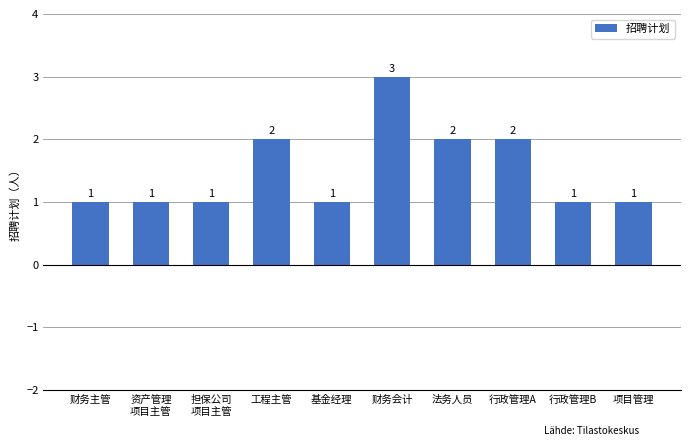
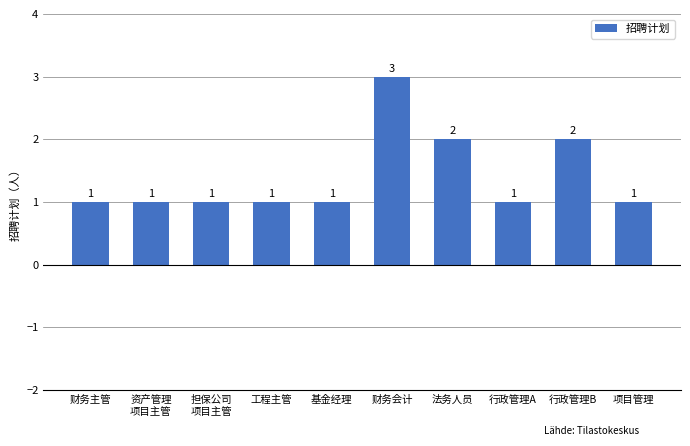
  {
    "财务主管": 1,
    "资产管理 项目主管": 1,
    "担保公司 项目主管": 1,
-   "工程主管": 2,
+   "工程主管": 1,
    "基金经理": 1,
    "财务会计": 3,
    "法务人员": 2,
-   "行政管理A": 2,
-   "行政管理B": 1,
+   "行政管理A": 1,
+   "行政管理B": 2,
    "项目管理": 1
  }
